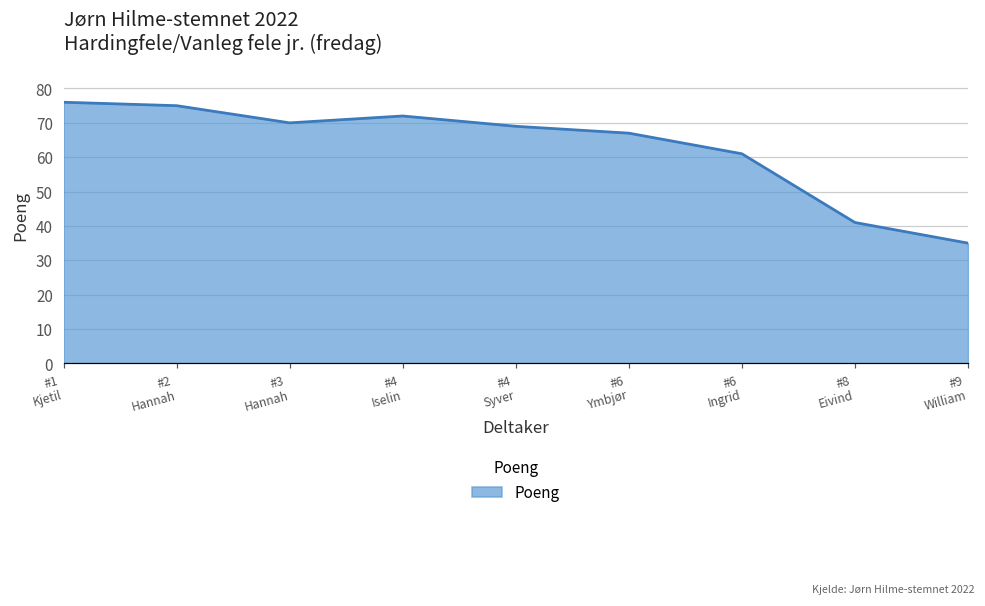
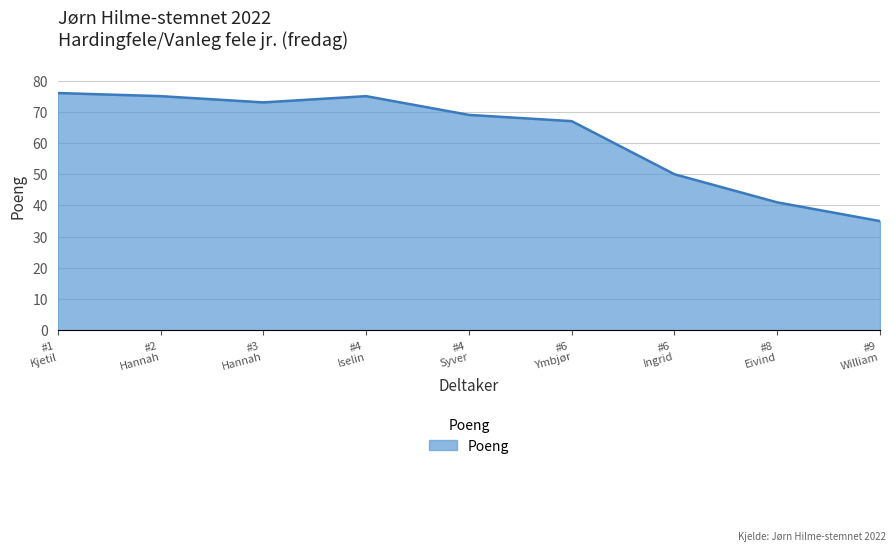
  {
    "#1 Kjetil": 76,
    "#2 Hannah": 75,
-   "#3 Hannah": 70,
-   "#4 Iselin": 72,
+   "#3 Hannah": 73,
+   "#4 Iselin": 75,
    "#4 Syver": 69,
    "#6 Ymbjør": 67,
-   "#6 Ingrid": 61,
+   "#6 Ingrid": 50,
    "#8 Eivind": 41,
    "#9 William": 35
  }
